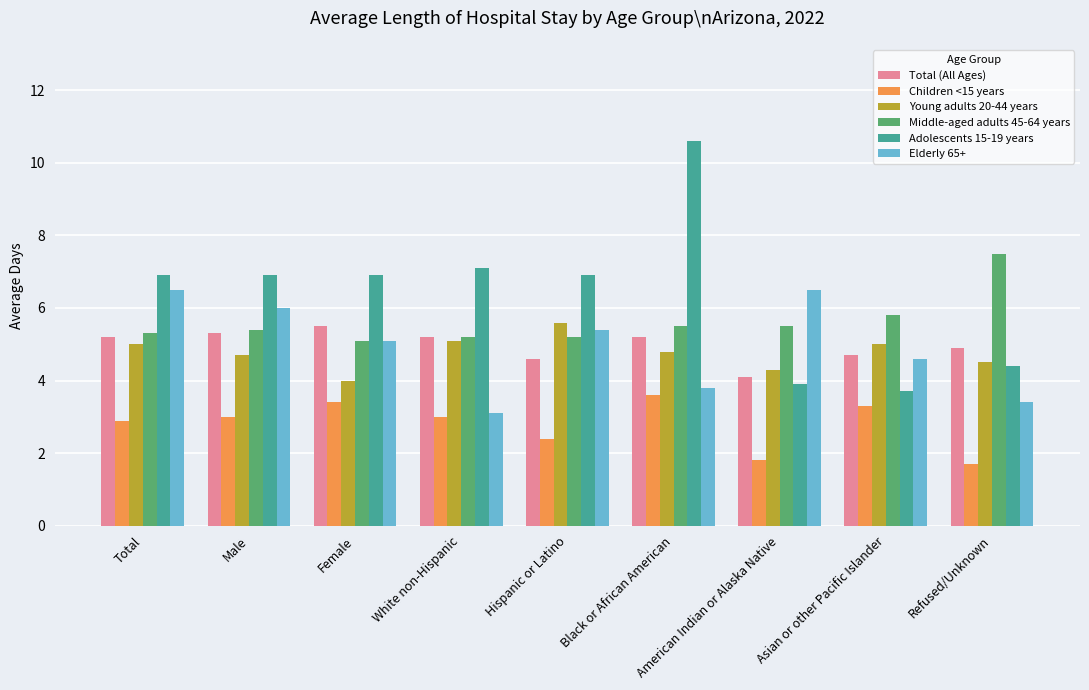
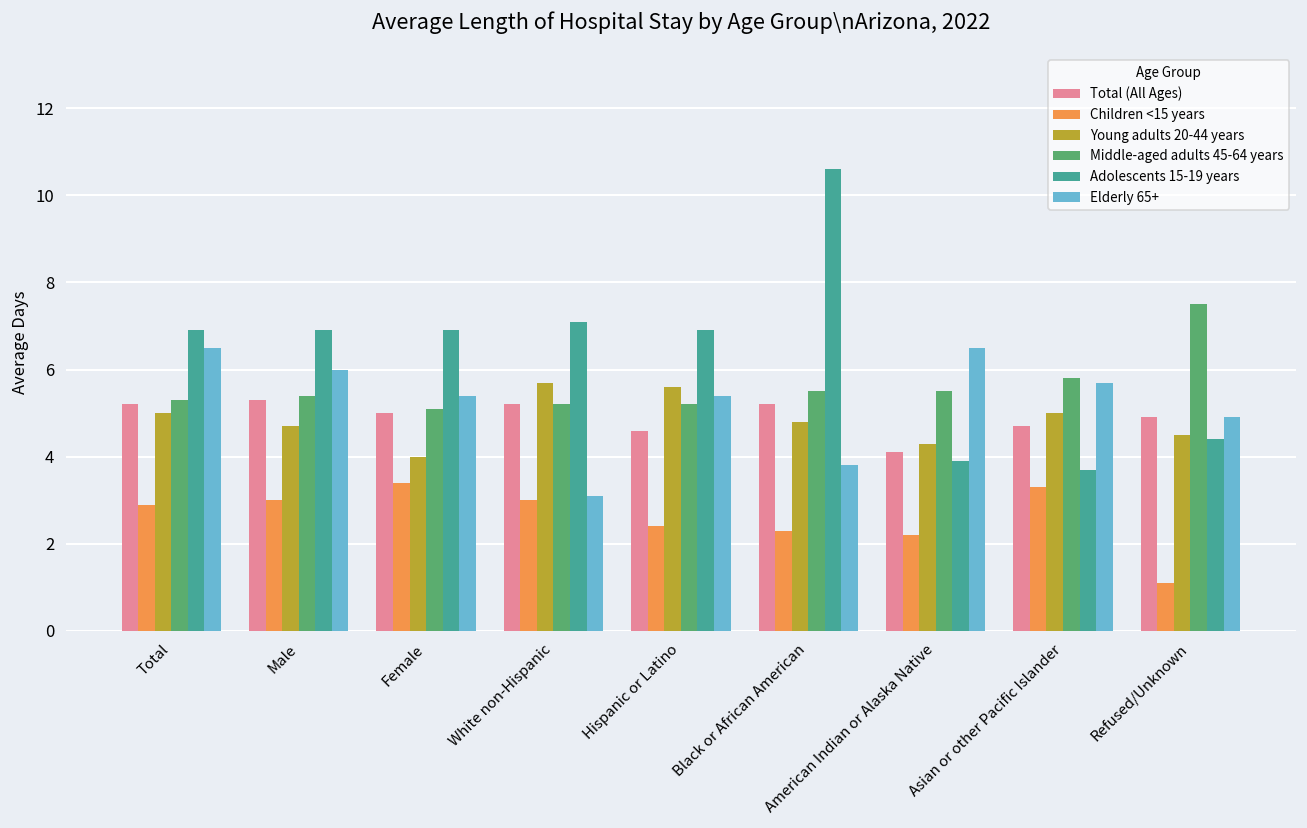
  {
    "Total (All Ages)": {
      "Total": 5.2,
      "Male": 5.3,
-     "Female": 5.5,
+     "Female": 5.0,
      "White non-Hispanic": 5.2,
      "Hispanic or Latino": 4.6,
      "Black or African American": 5.2,
      "American Indian or Alaska Native": 4.1,
      "Asian or other Pacific Islander": 4.7,
      "Refused/Unknown": 4.9
    },
    "Children <15 years": {
      "Total": 2.9,
      "Male": 3.0,
      "Female": 3.4,
      "White non-Hispanic": 3.0,
      "Hispanic or Latino": 2.4,
-     "Black or African American": 3.6,
-     "American Indian or Alaska Native": 1.8,
+     "Black or African American": 2.3,
+     "American Indian or Alaska Native": 2.2,
      "Asian or other Pacific Islander": 3.3,
-     "Refused/Unknown": 1.7
+     "Refused/Unknown": 1.1
    },
    "Young adults 20-44 years": {
      "Total": 5.0,
      "Male": 4.7,
      "Female": 4.0,
-     "White non-Hispanic": 5.1,
+     "White non-Hispanic": 5.7,
      "Hispanic or Latino": 5.6,
      "Black or African American": 4.8,
      "American Indian or Alaska Native": 4.3,
      "Asian or other Pacific Islander": 5.0,
      "Refused/Unknown": 4.5
    },
    "Elderly 65+": {
      "Total": 6.5,
      "Male": 6.0,
-     "Female": 5.1,
+     "Female": 5.4,
      "White non-Hispanic": 3.1,
      "Hispanic or Latino": 5.4,
      "Black or African American": 3.8,
      "American Indian or Alaska Native": 6.5,
-     "Asian or other Pacific Islander": 4.6,
-     "Refused/Unknown": 3.4
+     "Asian or other Pacific Islander": 5.7,
+     "Refused/Unknown": 4.9
    }
  }
